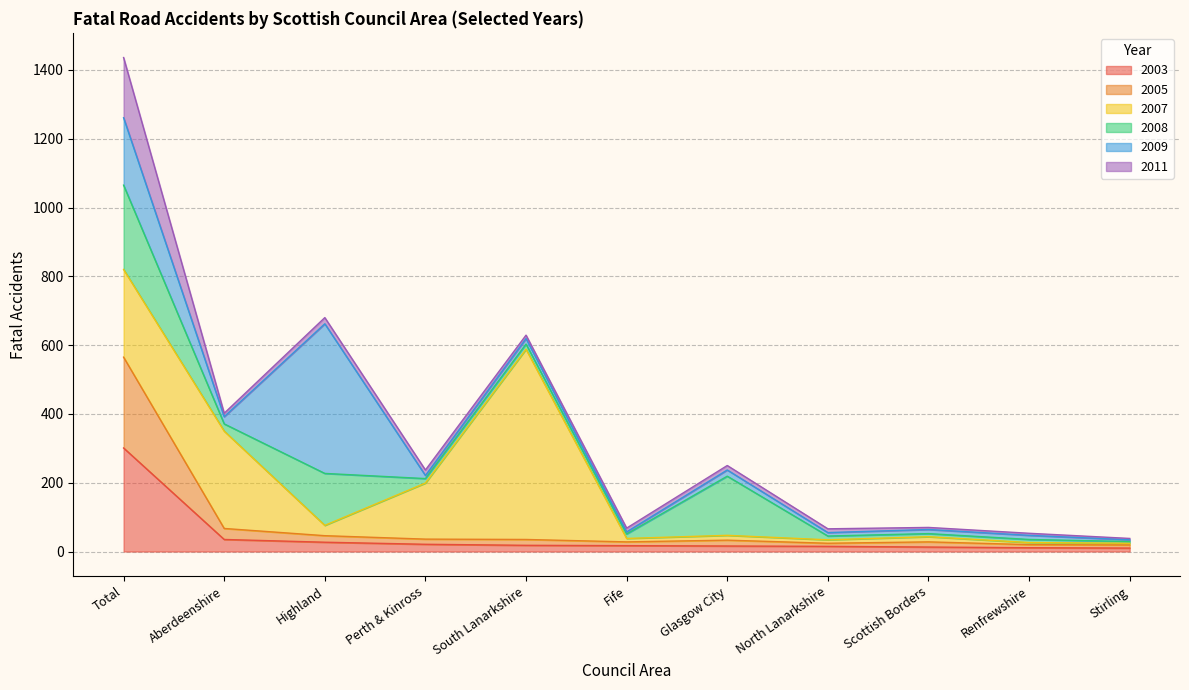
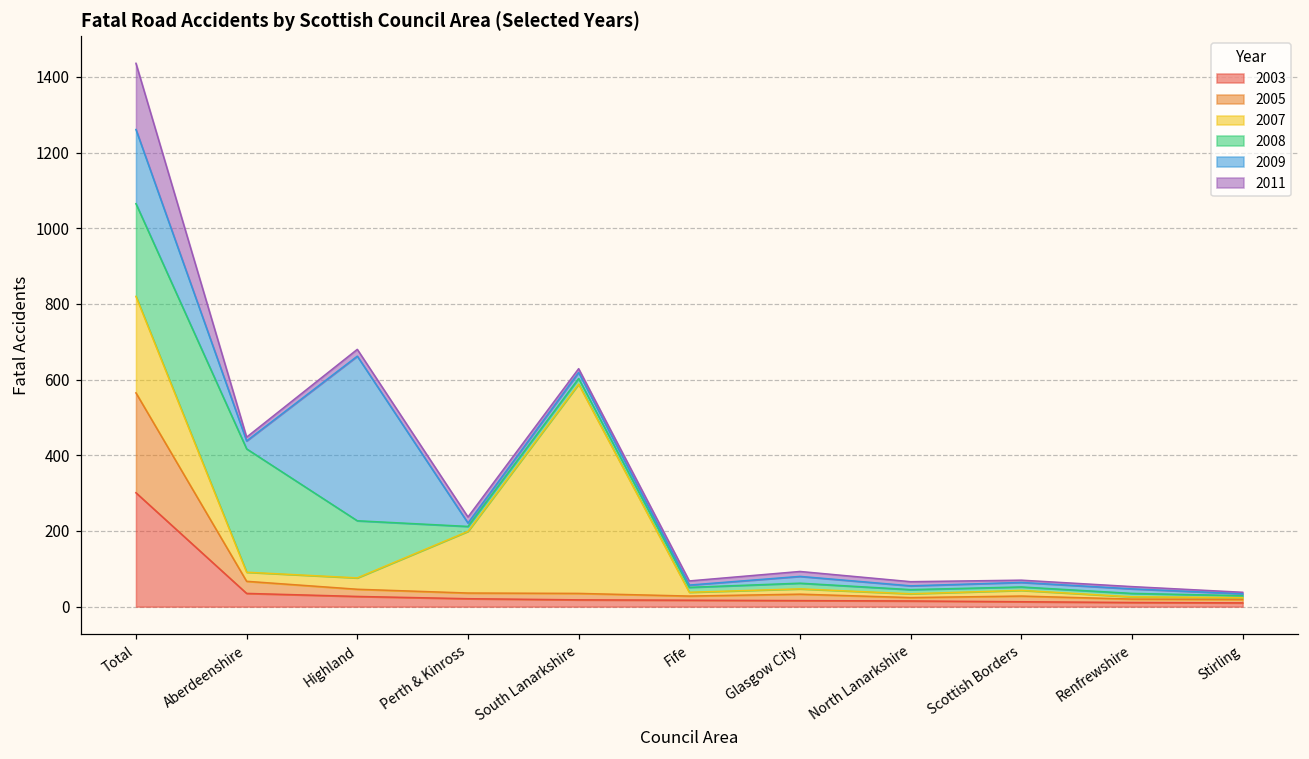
  {
    "2007": {
      "Total": 260,
-     "Aberdeenshire": 280,
+     "Aberdeenshire": 20,
      "Highland": 30,
      "Perth & Kinross": 160,
      "South Lanarkshire": 550,
      "Fife": 10,
      "Glasgow City": 10,
      "North Lanarkshire": 10,
      "Scottish Borders": 20
    },
    "2008": {
      "Total": 250,
-     "Aberdeenshire": 20,
+     "Aberdeenshire": 330,
      "Highland": 150,
      "Perth & Kinross": 10,
      "South Lanarkshire": 20,
-     "Glasgow City": 170,
+     "Glasgow City": 20,
      "North Lanarkshire": 10,
      "Scottish Borders": 10,
      "Renfrewshire": 10
    },
    "2009": {
      "Total": 200,
      "Aberdeenshire": 20,
      "Highland": 440,
      "Perth & Kinross": 10,
      "South Lanarkshire": 20,
      "Glasgow City": 20,
      "North Lanarkshire": 10
    },
    "2011": {
      "Total": 180,
      "Aberdeenshire": 10,
      "Highland": 20,
      "Perth & Kinross": 20,
      "South Lanarkshire": 10,
      "Fife": 10,
      "Glasgow City": 10,
      "North Lanarkshire": 10
    }
  }
